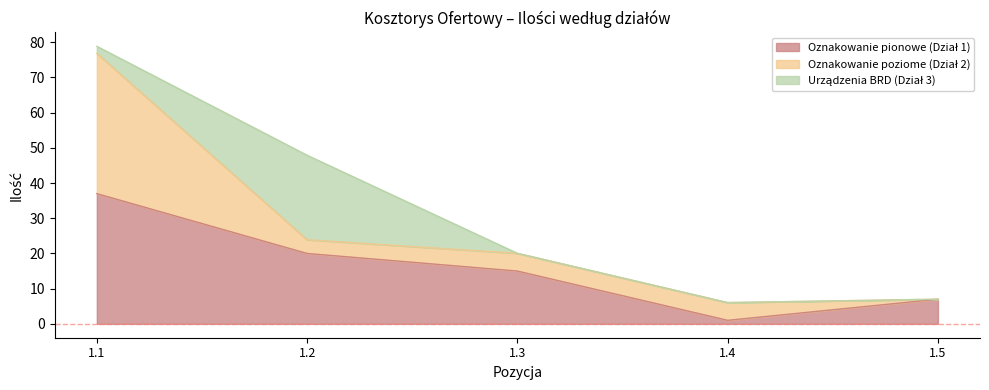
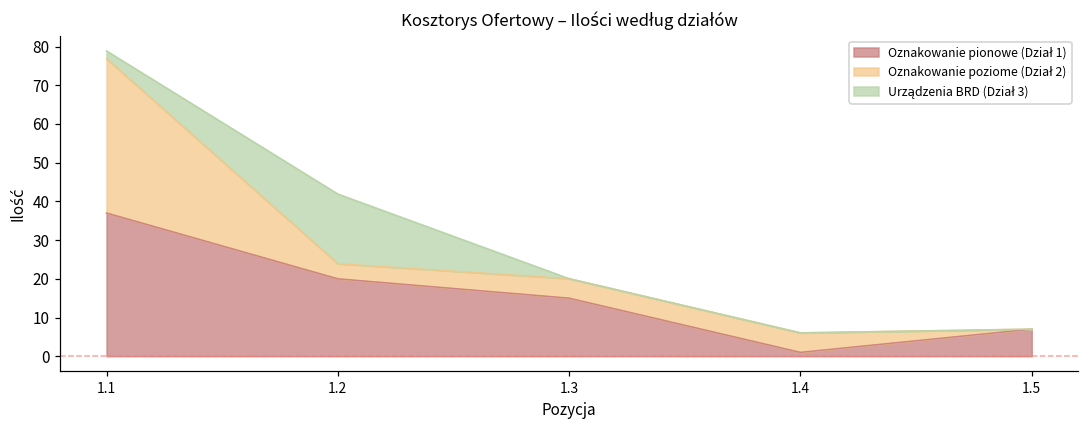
  {
    "Oznakowanie pionowe (Dział 1)": {
      "1.1": 37,
      "1.2": 20,
      "1.3": 15,
      "1.4": 1
    },
    "Oznakowanie poziome (Dział 2)": {
      "1.1": 40,
      "1.2": 4
    },
    "Urządzenia BRD (Dział 3)": {
      "1.1": 2,
-     "1.2": 24
+     "1.2": 18
    }
  }
